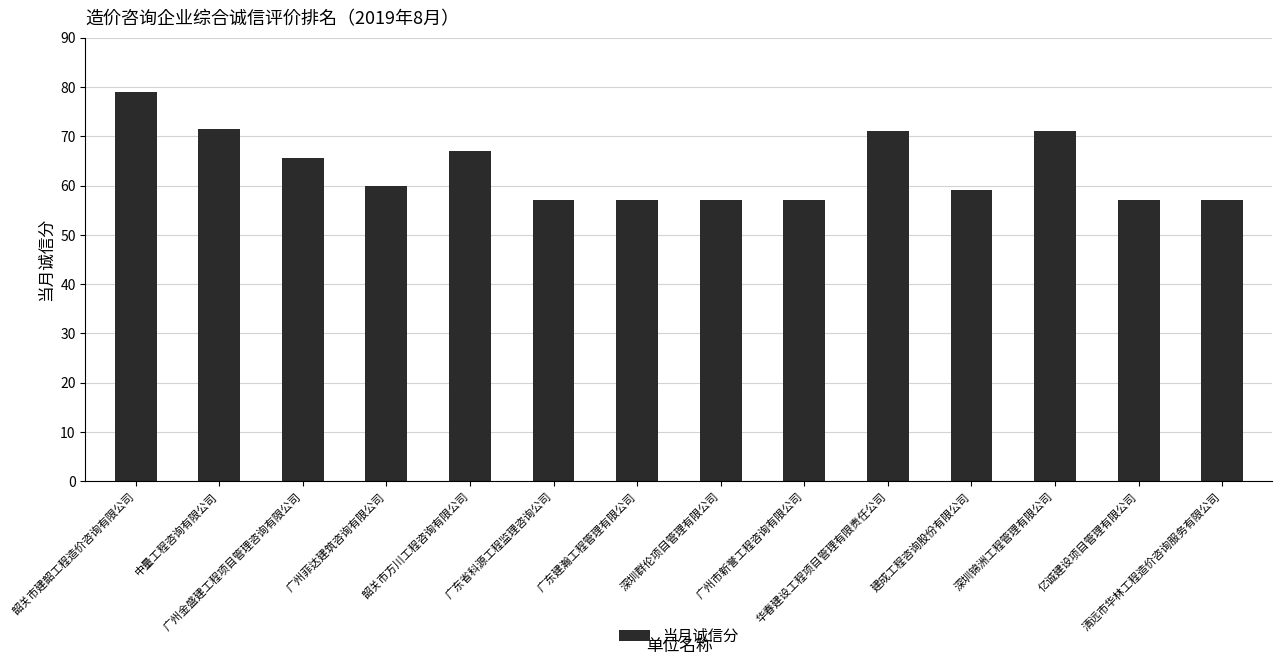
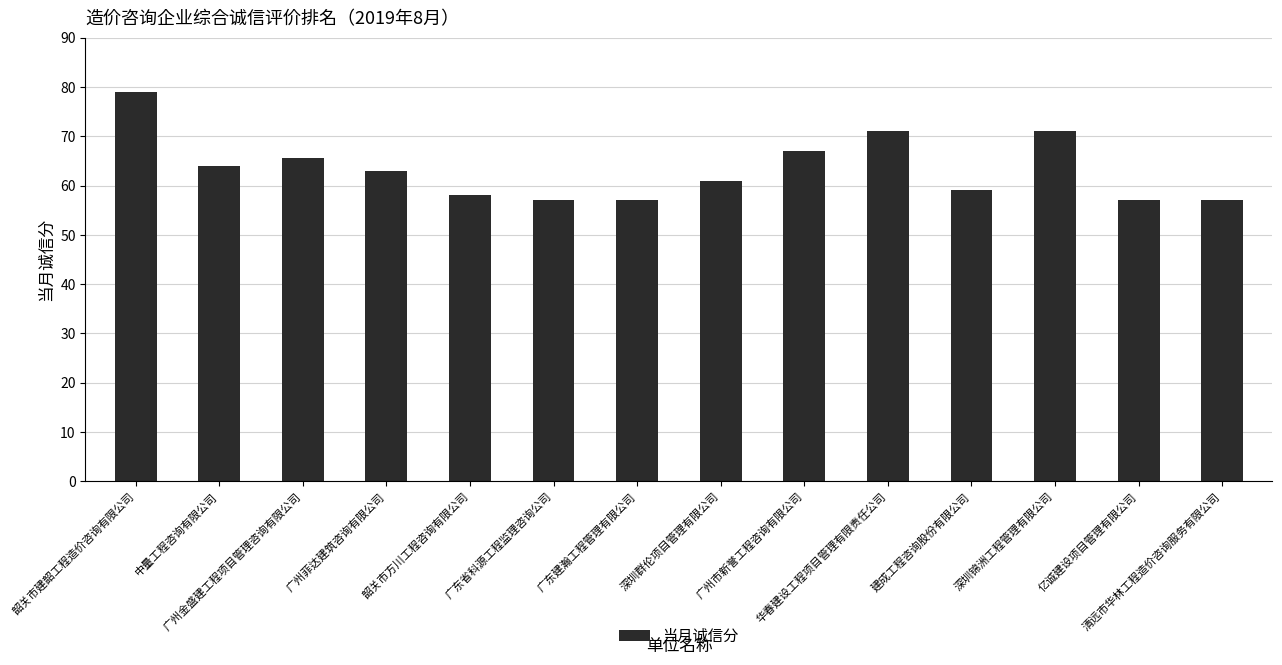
  {
    "韶关市建韶工程造价咨询有限公司": 79,
-   "中量工程咨询有限公司": 71,
+   "中量工程咨询有限公司": 64,
    "广州金盛建工程项目管理咨询有限公司": 66,
-   "广州菲达建筑咨询有限公司": 60,
-   "韶关市方川工程咨询有限公司": 67,
+   "广州菲达建筑咨询有限公司": 63,
+   "韶关市方川工程咨询有限公司": 58,
    "广东省科源工程监理咨询公司": 57,
    "广东建瀚工程管理有限公司": 57,
-   "深圳群伦项目管理有限公司": 57,
-   "广州市新誉工程咨询有限公司": 57,
+   "深圳群伦项目管理有限公司": 61,
+   "广州市新誉工程咨询有限公司": 67,
    "华春建设工程项目管理有限责任公司": 71,
    "建成工程咨询股份有限公司": 59,
    "深圳锦洲工程管理有限公司": 71,
    "亿诚建设项目管理有限公司": 57,
    "清远市华林工程造价咨询服务有限公司": 57
  }
